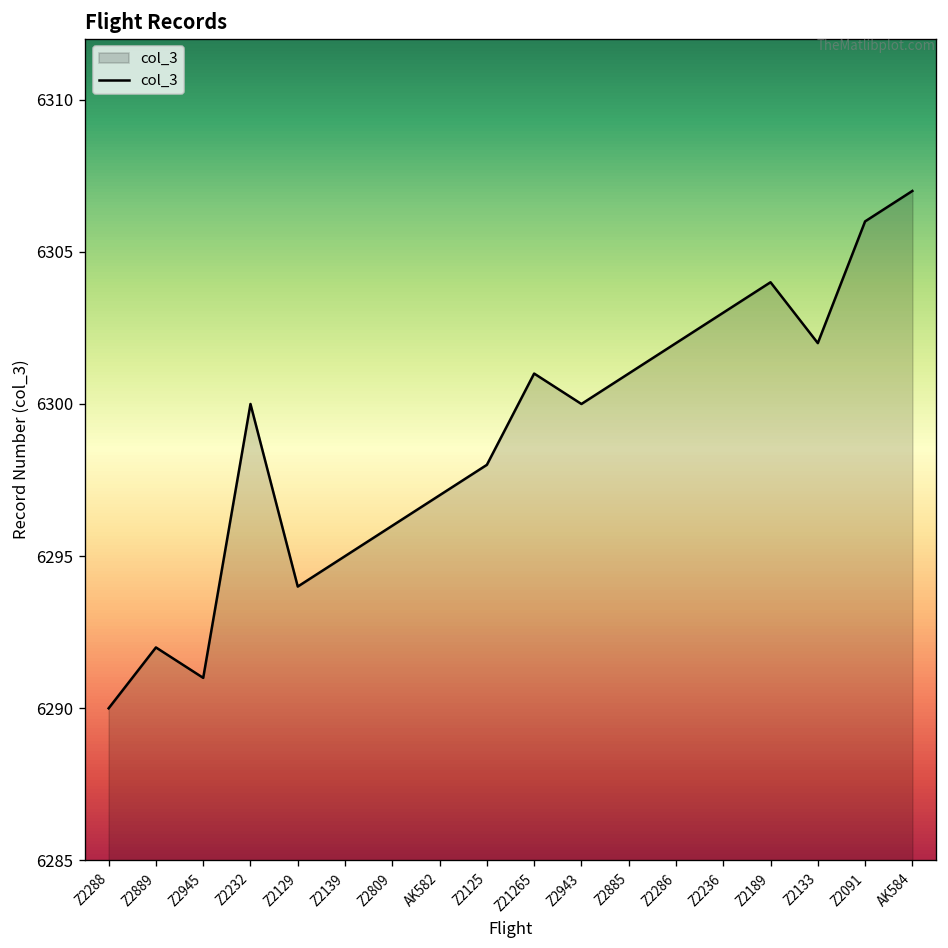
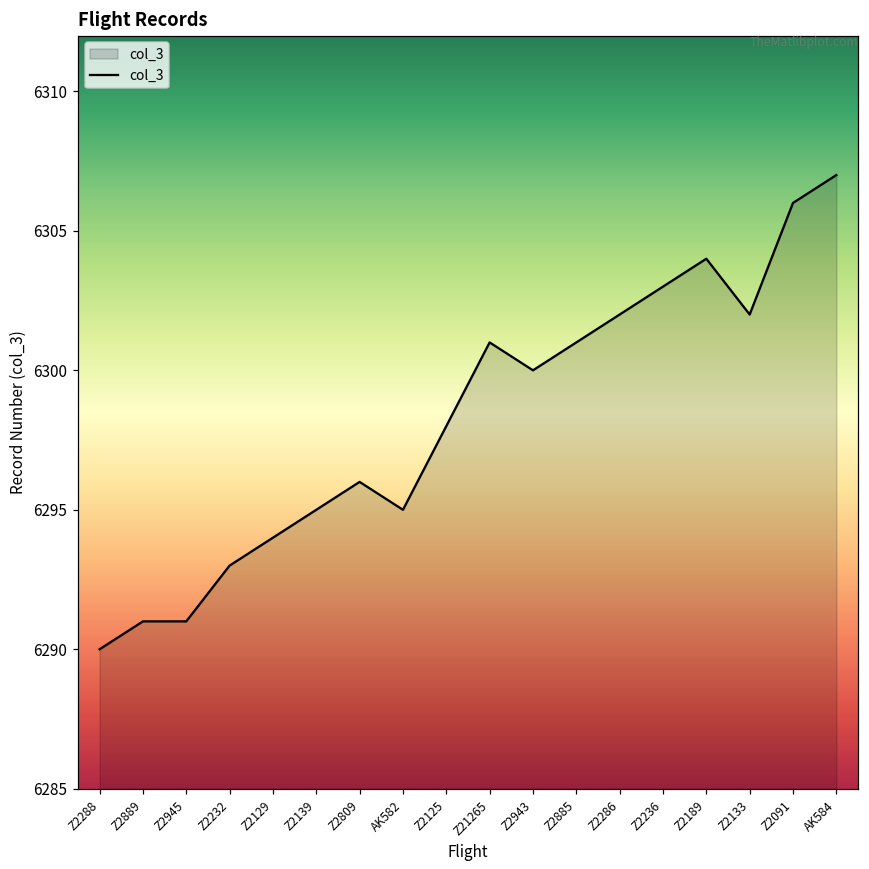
  {
    "Z2288": 6290,
-   "Z2889": 6292,
+   "Z2889": 6291,
    "Z2945": 6291,
-   "Z2232": 6300,
+   "Z2232": 6293,
    "Z2129": 6294,
    "Z2139": 6295,
    "Z2809": 6296,
-   "AK582": 6297,
+   "AK582": 6295,
    "Z2125": 6298,
    "Z21265": 6301,
    "Z2943": 6300,
    "Z2885": 6301,
    "Z2286": 6302,
    "Z2236": 6303,
    "Z2189": 6304,
    "Z2133": 6302,
    "Z2091": 6306,
    "AK584": 6307
  }
